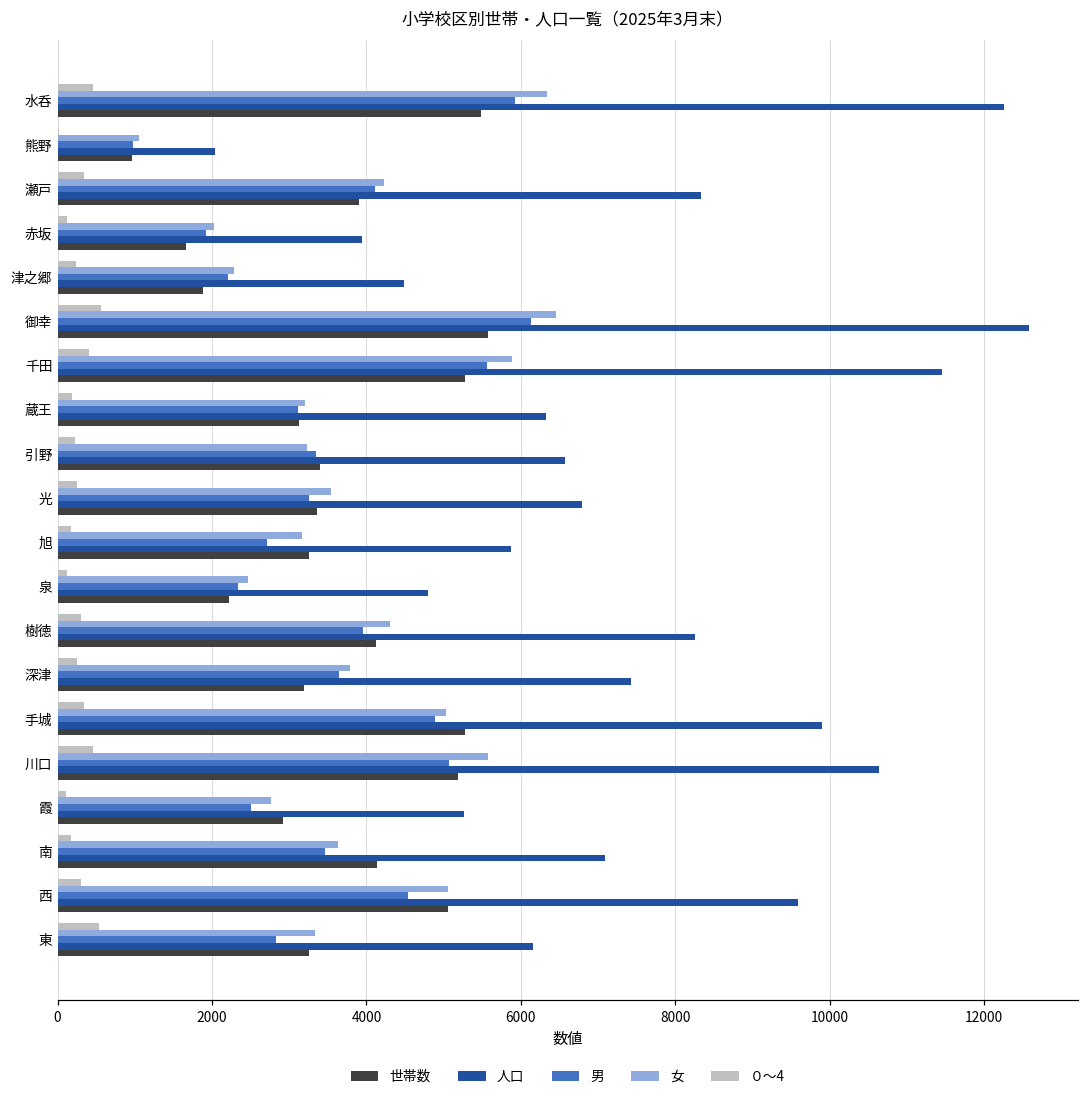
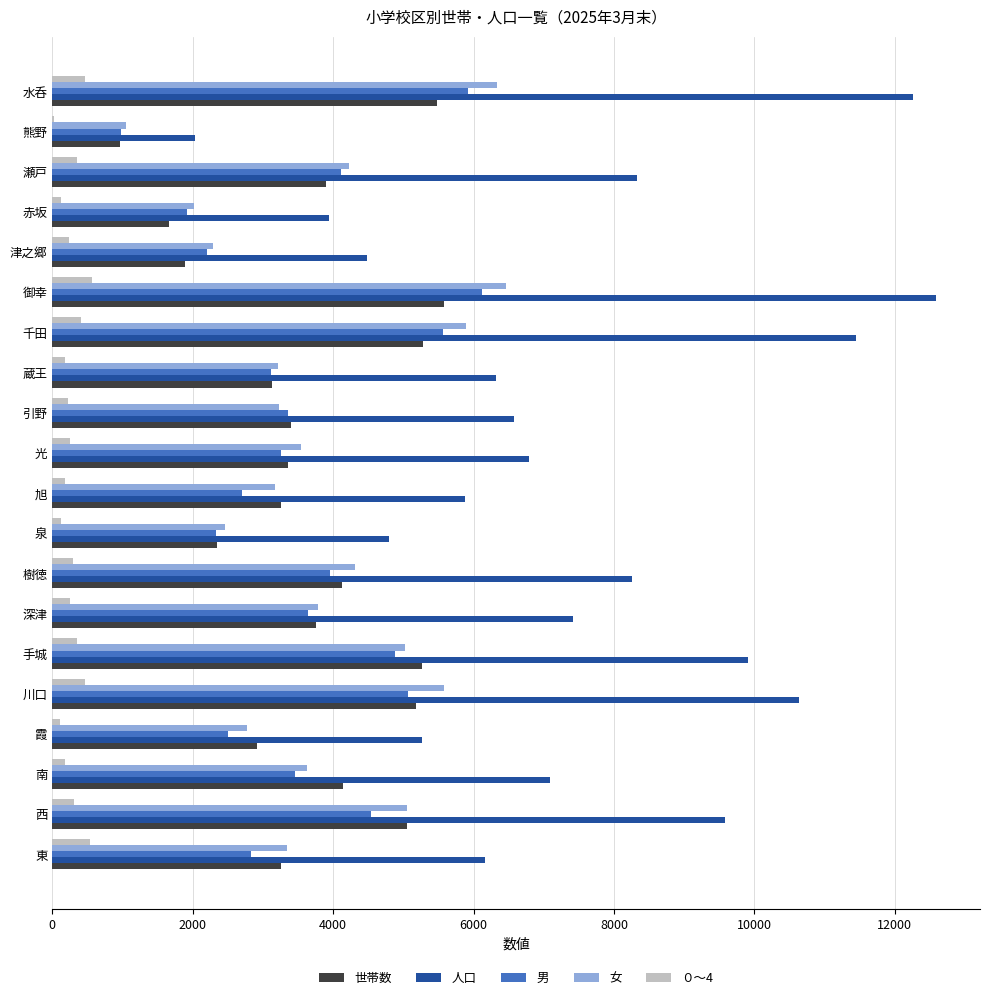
  {
    "世帯数": {
      "水呑": 5500,
      "熊野": 1000,
      "瀬戸": 3900,
      "赤坂": 1700,
      "津之郷": 1900,
      "御幸": 5600,
      "千田": 5300,
      "蔵王": 3100,
      "引野": 3400,
      "光": 3400,
      "旭": 3300,
-     "泉": 2200,
+     "泉": 2300,
      "樹徳": 4100,
-     "深津": 3200,
+     "深津": 3800,
      "手城": 5300,
      "川口": 5200,
      "霞": 2900,
      "南": 4100,
      "西": 5100,
      "東": 3300
    },
    "人口": {
      "水呑": 12300,
      "熊野": 2000,
      "瀬戸": 8300,
      "赤坂": 3900,
      "津之郷": 4500,
      "御幸": 12600,
      "千田": 11400,
      "蔵王": 6300,
      "引野": 6600,
      "光": 6800,
      "旭": 5900,
      "泉": 4800,
      "樹徳": 8300,
      "深津": 7400,
      "手城": 9900,
      "川口": 10600,
      "霞": 5300,
      "南": 7100,
      "西": 9600,
      "東": 6200
    },
    "男": {
      "水呑": 5900,
      "熊野": 1000,
      "瀬戸": 4100,
      "赤坂": 1900,
      "津之郷": 2200,
      "御幸": 6100,
      "千田": 5600,
      "蔵王": 3100,
      "引野": 3400,
      "光": 3300,
      "旭": 2700,
      "泉": 2300,
      "樹徳": 4000,
      "深津": 3600,
      "手城": 4900,
      "川口": 5100,
      "霞": 2500,
      "南": 3500,
      "西": 4500,
      "東": 2800
    },
    "女": {
      "水呑": 6300,
      "熊野": 1100,
      "瀬戸": 4200,
      "赤坂": 2000,
      "津之郷": 2300,
      "御幸": 6500,
      "千田": 5900,
      "蔵王": 3200,
      "引野": 3200,
      "光": 3500,
      "旭": 3200,
      "泉": 2500,
      "樹徳": 4300,
      "深津": 3800,
      "手城": 5000,
      "川口": 5600,
      "霞": 2800,
      "南": 3600,
      "西": 5100,
      "東": 3300
    },
    "０～4": {
      "水呑": 500,
      "瀬戸": 300,
      "赤坂": 100,
      "津之郷": 200,
      "御幸": 600,
      "千田": 400,
      "蔵王": 200,
      "引野": 200,
      "光": 200,
      "旭": 200,
      "泉": 100,
      "樹徳": 300,
      "深津": 200,
      "手城": 300,
      "川口": 500,
      "霞": 100,
      "南": 200,
      "西": 300,
      "東": 500
    }
  }
